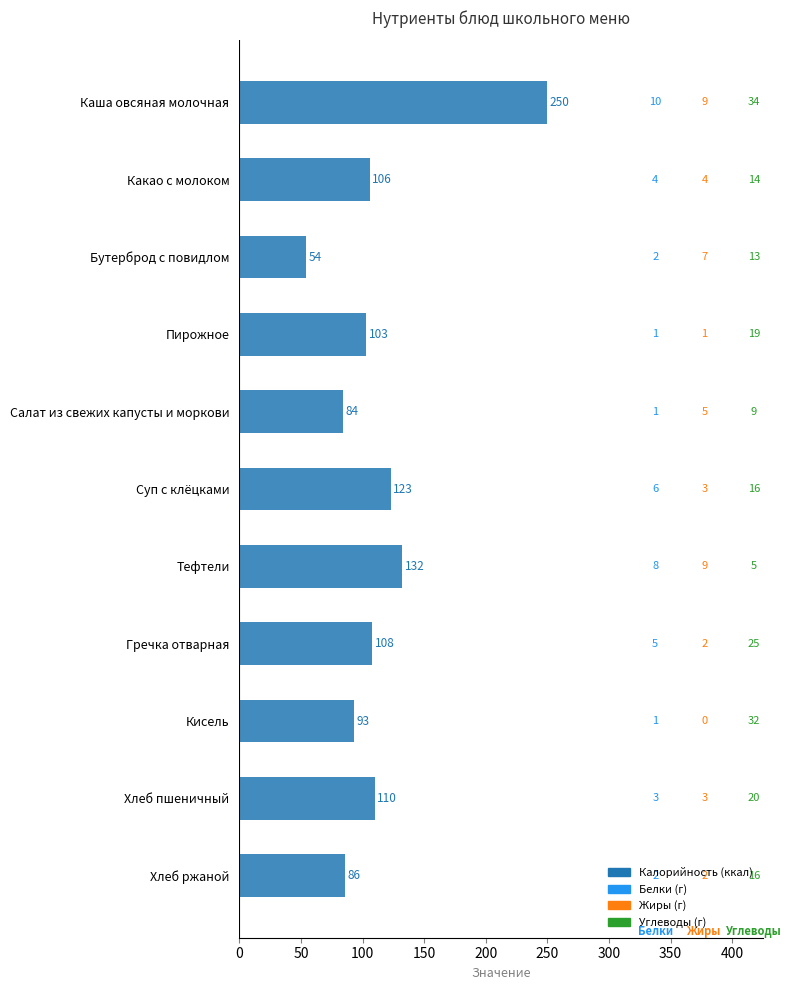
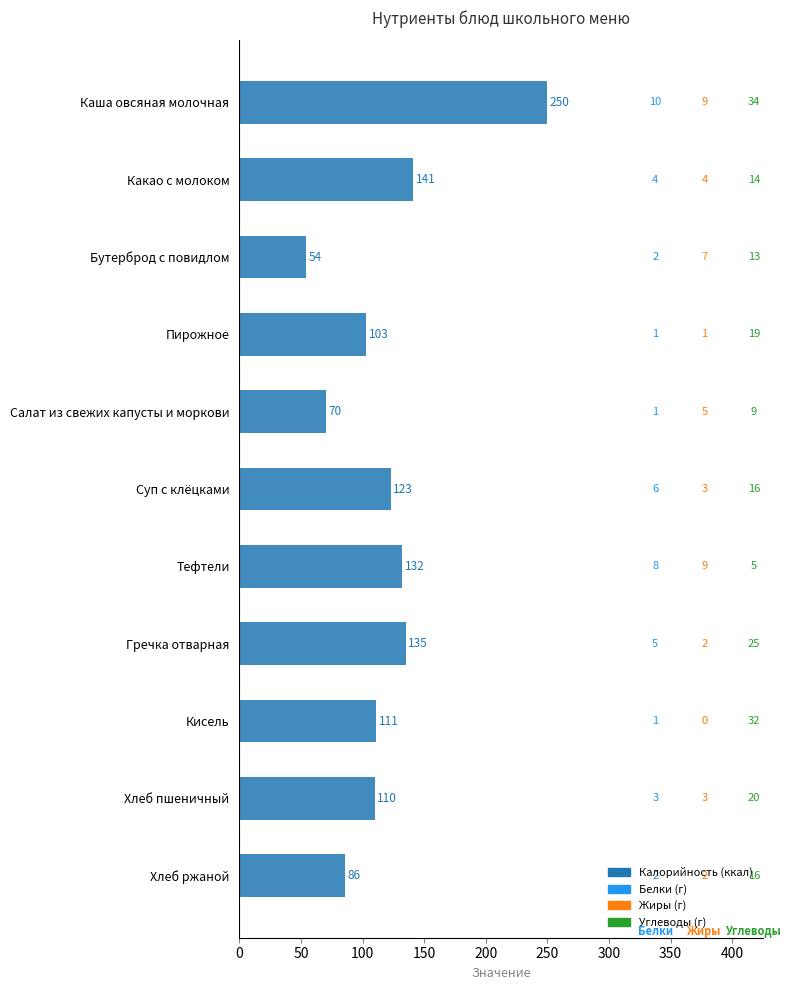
  {
    "Каша овсяная молочная": 250,
-   "Какао с молоком": 106,
+   "Какао с молоком": 141,
    "Бутерброд с повидлом": 54,
    "Пирожное": 103,
-   "Салат из свежих капусты и моркови": 84,
+   "Салат из свежих капусты и моркови": 70,
    "Суп с клёцками": 123,
    "Тефтели": 132,
-   "Гречка отварная": 108,
-   "Кисель": 93,
+   "Гречка отварная": 135,
+   "Кисель": 111,
    "Хлеб пшеничный": 110,
    "Хлеб ржаной": 86
  }
